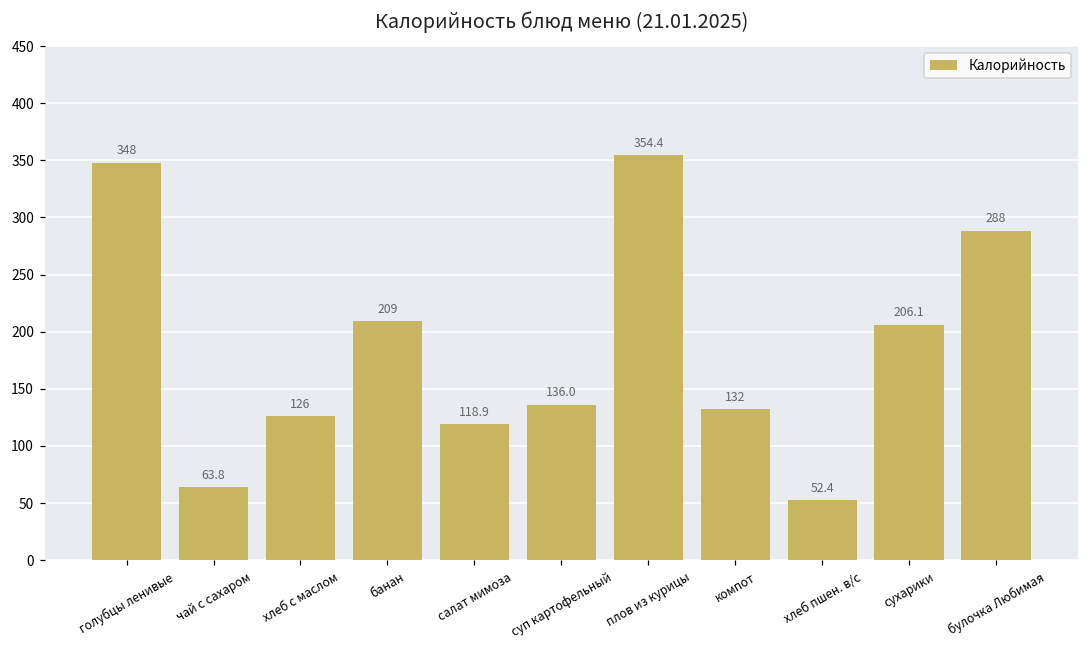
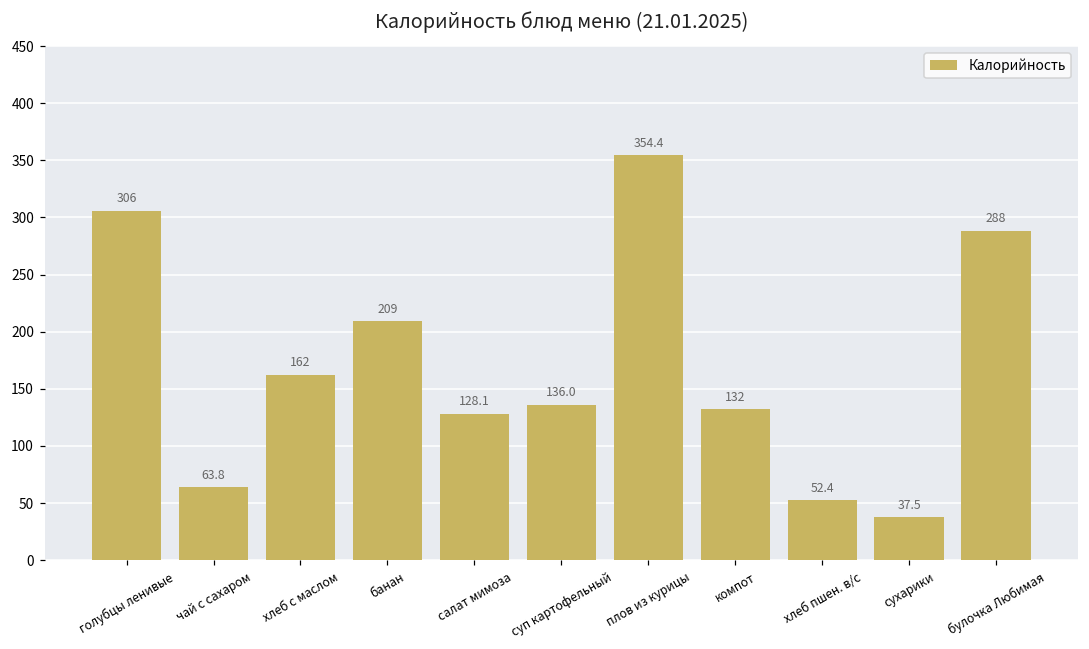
  {
-   "голубцы ленивые": 348,
+   "голубцы ленивые": 306,
    "чай с сахаром": 63.8,
-   "хлеб с маслом": 126,
+   "хлеб с маслом": 162,
    "банан": 209,
-   "салат мимоза": 118.9,
+   "салат мимоза": 128.1,
    "суп картофельный": 136.0,
    "плов из курицы": 354.4,
    "компот": 132,
    "хлеб пшен. в/с": 52.4,
-   "сухарики": 206.1,
+   "сухарики": 37.5,
    "булочка Любимая": 288
  }
